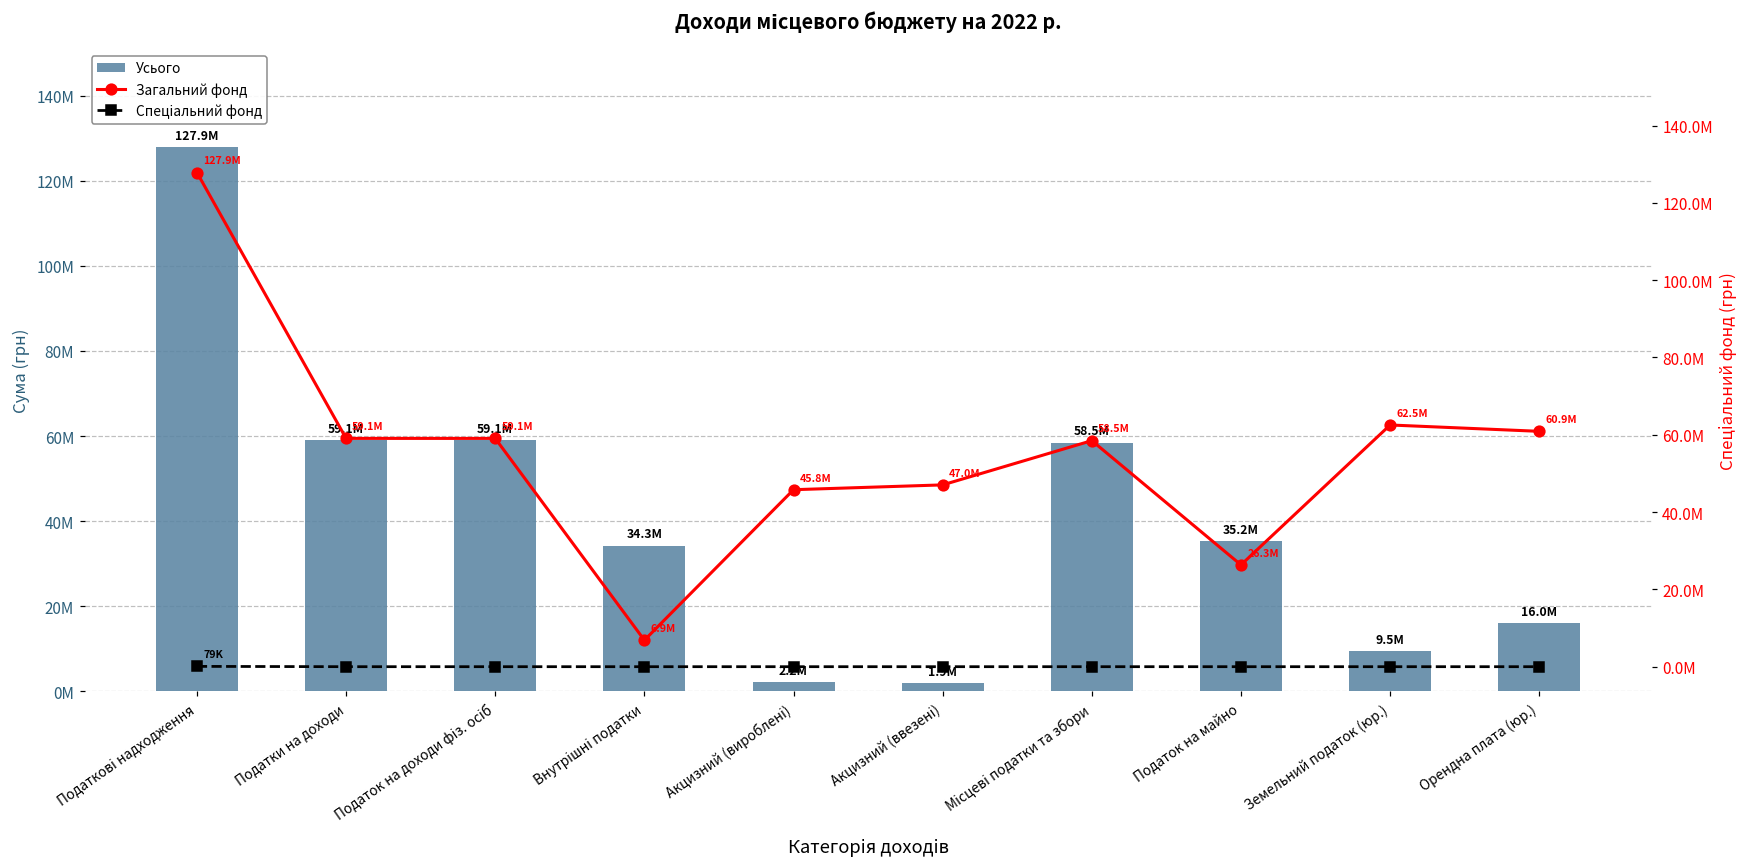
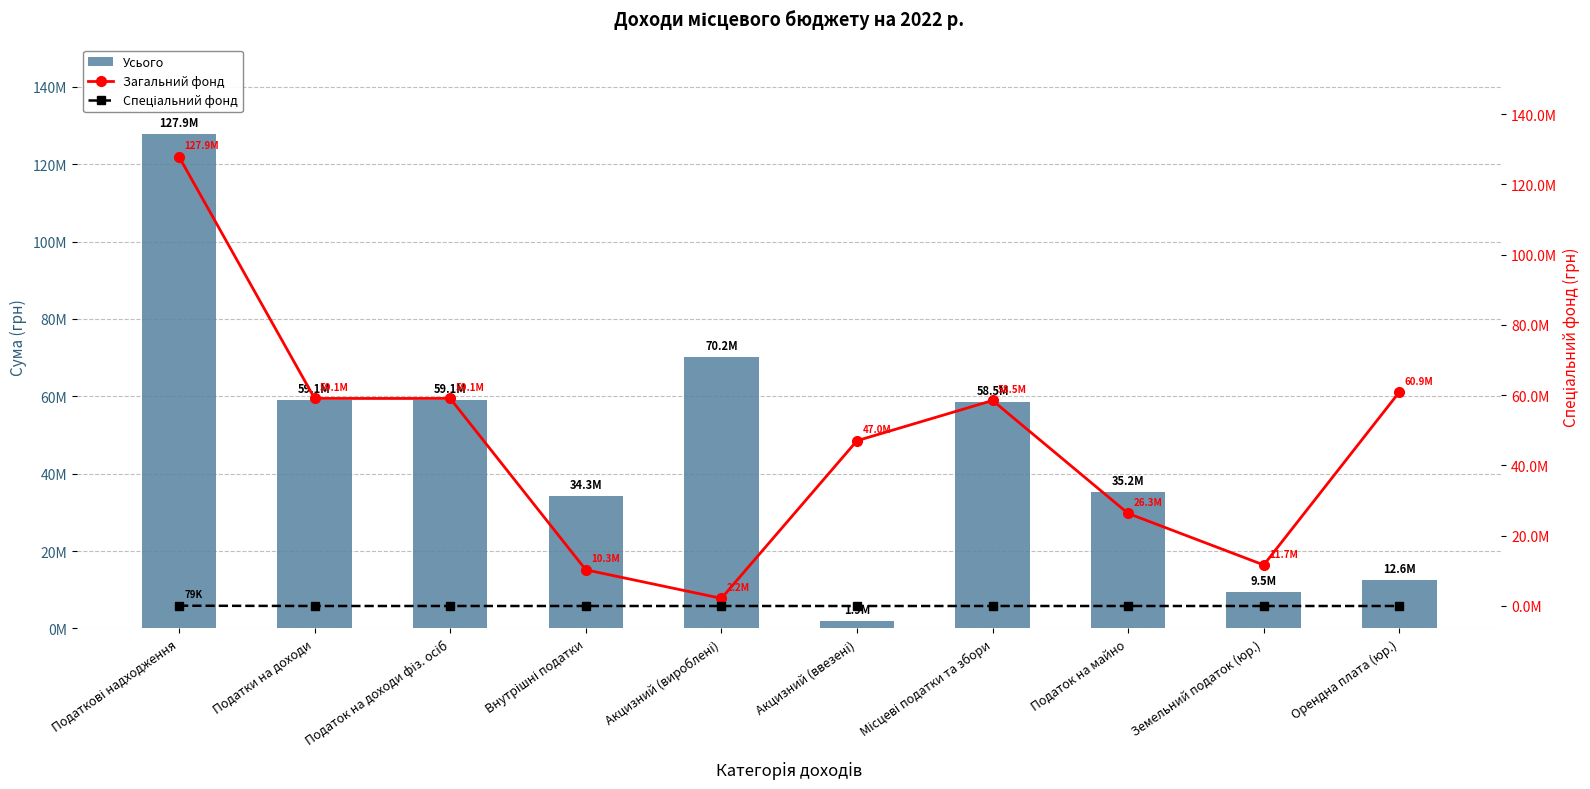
  {
    "Усього": {
      "Податкові надходження": "127.9M",
      "Внутрішні податки": "34.3M",
-     "Акцизний (вироблені)": "2.2M",
+     "Акцизний (вироблені)": "70.2M",
      "Податок на майно": "35.2M",
      "Земельний податок (юр.)": "9.5M",
-     "Орендна плата (юр.)": "16.0M"
+     "Орендна плата (юр.)": "12.6M"
    },
    "Загальний фонд": {
-     "Внутрішні податки": "6.9M",
-     "Акцизний (вироблені)": "45.8M",
+     "Внутрішні податки": "10.3M",
+     "Акцизний (вироблені)": "2.2M",
      "Акцизний (ввезені)": "47.0M",
      "Податок на майно": "26.3M",
-     "Земельний податок (юр.)": "62.5M",
+     "Земельний податок (юр.)": "11.7M",
      "Орендна плата (юр.)": "60.9M"
    },
    "Спеціальний фонд": {
      "Податкові надходження": "79K"
    }
  }
